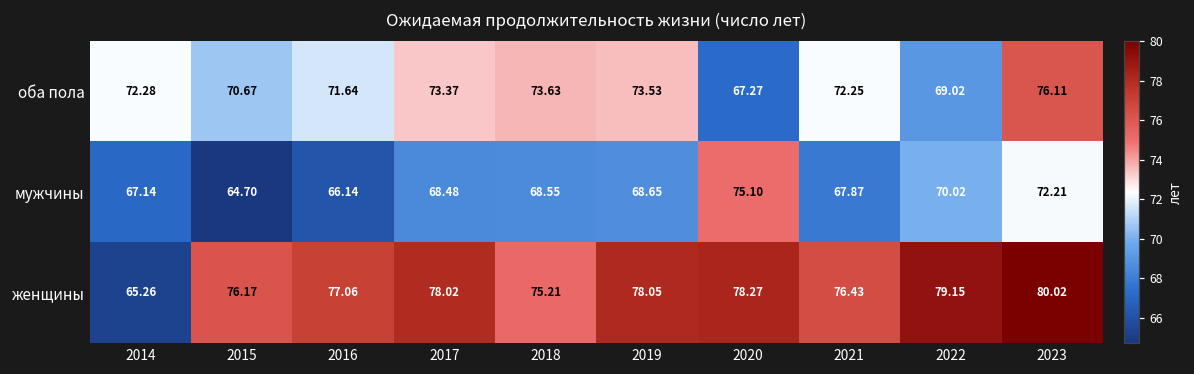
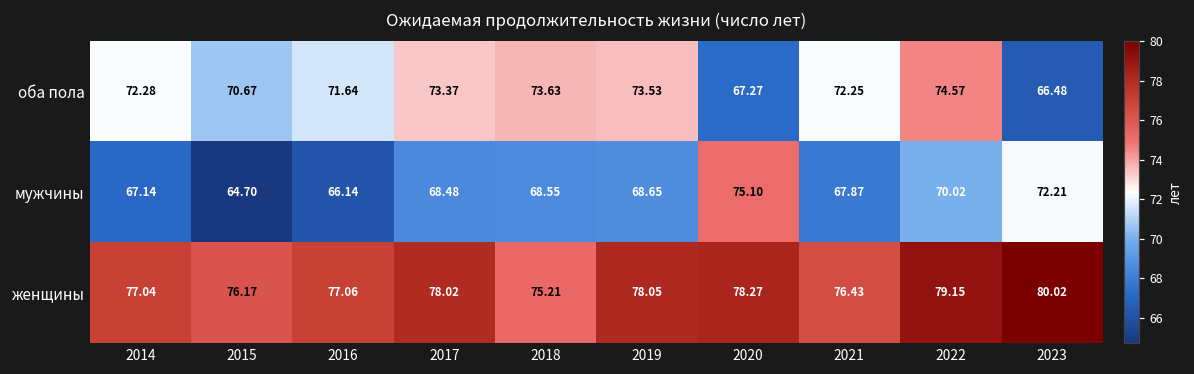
  {
    "оба пола": {
      "2014": 72.28,
      "2015": 70.67,
      "2016": 71.64,
      "2017": 73.37,
      "2018": 73.63,
      "2019": 73.53,
      "2020": 67.27,
      "2021": 72.25,
-     "2022": 69.02,
-     "2023": 76.11
+     "2022": 74.57,
+     "2023": 66.48
    },
    "мужчины": {
      "2014": 67.14,
      "2015": 64.70,
      "2016": 66.14,
      "2017": 68.48,
      "2018": 68.55,
      "2019": 68.65,
      "2020": 75.10,
      "2021": 67.87,
      "2022": 70.02,
      "2023": 72.21
    },
    "женщины": {
-     "2014": 65.26,
+     "2014": 77.04,
      "2015": 76.17,
      "2016": 77.06,
      "2017": 78.02,
      "2018": 75.21,
      "2019": 78.05,
      "2020": 78.27,
      "2021": 76.43,
      "2022": 79.15,
      "2023": 80.02
    }
  }
